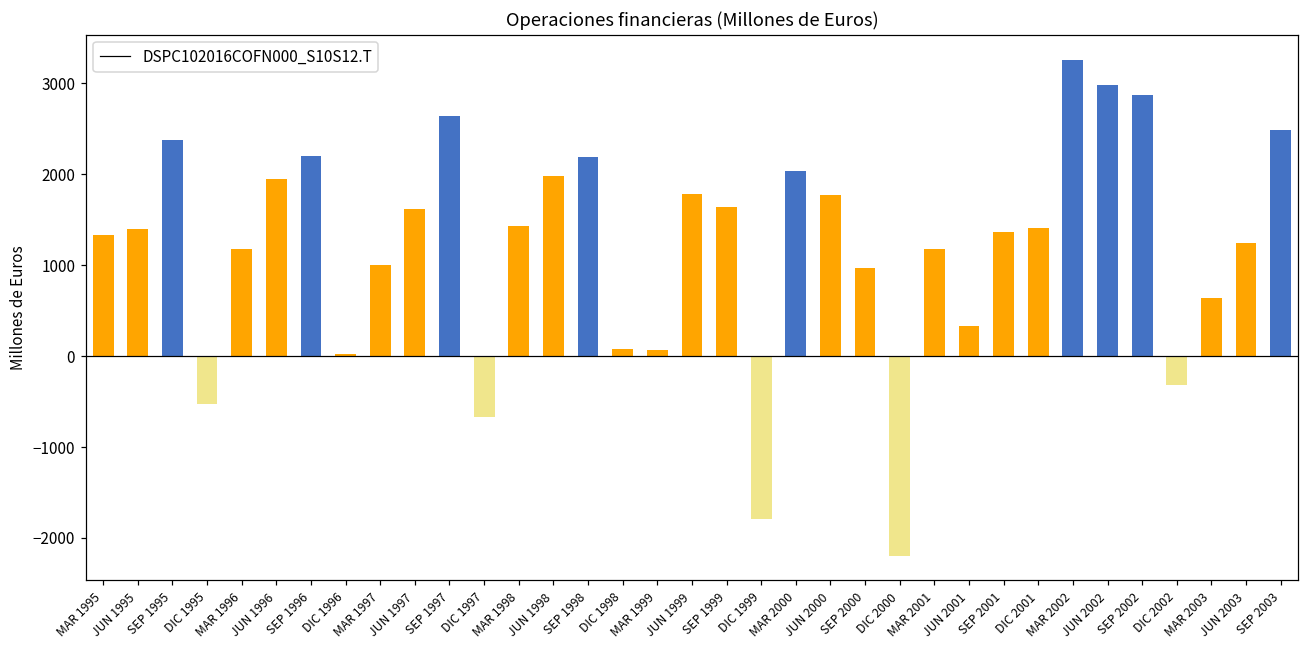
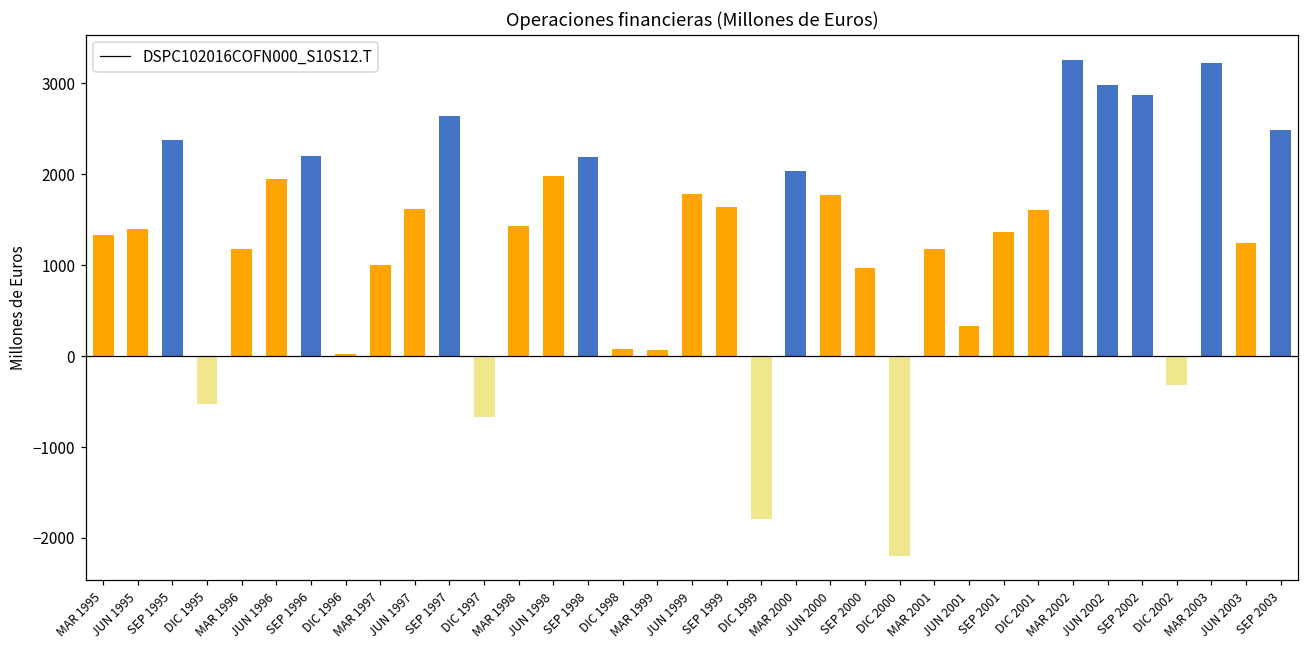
  {
    "MAR 1995": 1300,
    "JUN 1995": 1400,
    "SEP 1995": 2400,
    "DIC 1995": -500,
    "MAR 1996": 1200,
    "JUN 1996": 1900,
    "SEP 1996": 2200,
    "MAR 1997": 1000,
    "JUN 1997": 1600,
    "SEP 1997": 2600,
    "DIC 1997": -700,
    "MAR 1998": 1400,
    "JUN 1998": 2000,
    "SEP 1998": 2200,
    "DIC 1998": 100,
    "MAR 1999": 100,
    "JUN 1999": 1800,
    "SEP 1999": 1600,
    "DIC 1999": -1800,
    "MAR 2000": 2000,
    "JUN 2000": 1800,
    "SEP 2000": 1000,
    "DIC 2000": -2200,
    "MAR 2001": 1200,
    "JUN 2001": 300,
    "SEP 2001": 1400,
-   "DIC 2001": 1400,
+   "DIC 2001": 1600,
    "MAR 2002": 3300,
    "JUN 2002": 3000,
    "SEP 2002": 2900,
    "DIC 2002": -300,
-   "MAR 2003": 600,
+   "MAR 2003": 3200,
    "JUN 2003": 1200,
    "SEP 2003": 2500
  }
